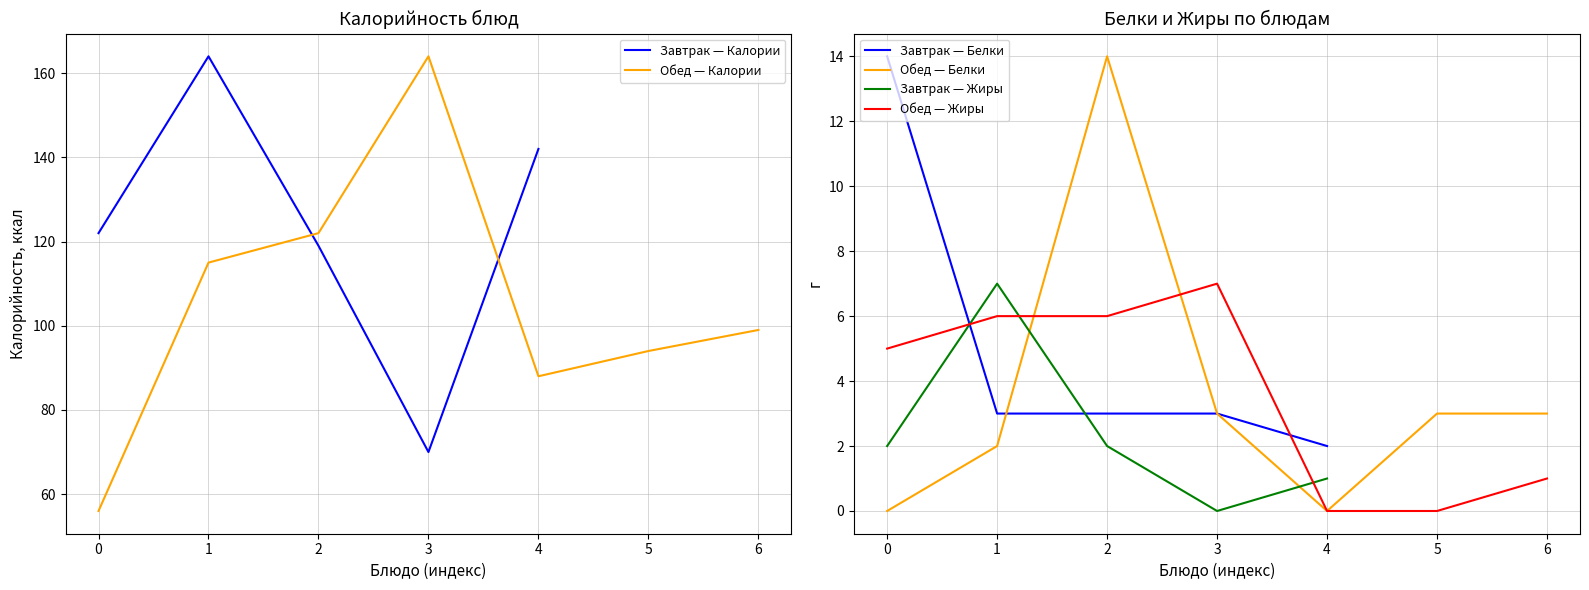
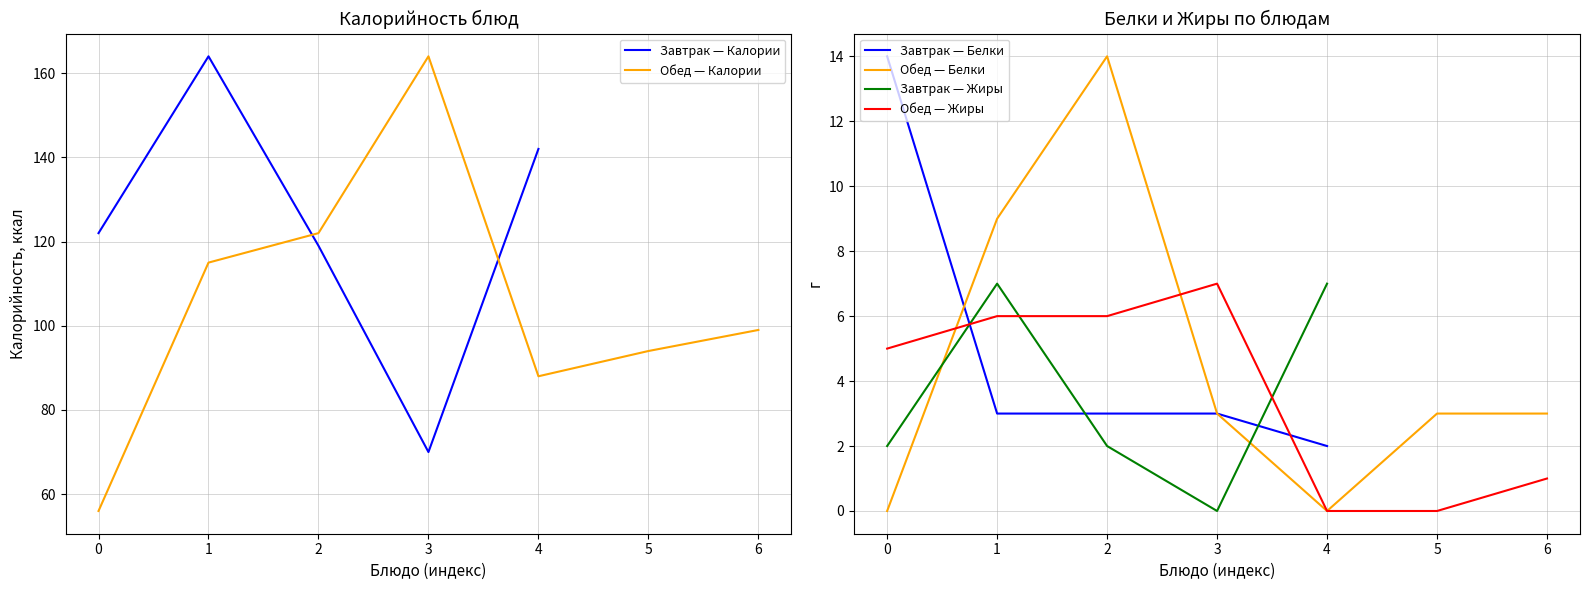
  {
    "Калорийность блюд": {
      "Завтрак — Калории": {
        "0": 122,
        "1": 164,
        "2": 119,
        "3": 70,
        "4": 142
      },
      "Обед — Калории": {
        "0": 56,
        "1": 115,
        "2": 122,
        "3": 164,
        "4": 88,
        "5": 94,
        "6": 99
      }
    },
    "Белки и Жиры по блюдам": {
      "Завтрак — Белки": {
        "1": 3,
        "2": 3,
        "4": 2
      },
      "Обед — Белки": {
        "0": 0,
-       "1": 2,
+       "1": 9,
        "2": 14,
        "5": 3,
        "6": 3
      },
      "Завтрак — Жиры": {
        "0": 2,
        "1": 7,
        "2": 2,
        "3": 0,
-       "4": 1
+       "4": 7
      },
      "Обед — Жиры": {
        "0": 5,
        "1": 6,
        "2": 6,
        "3": 7,
        "5": 0,
        "6": 1
      }
    }
  }
